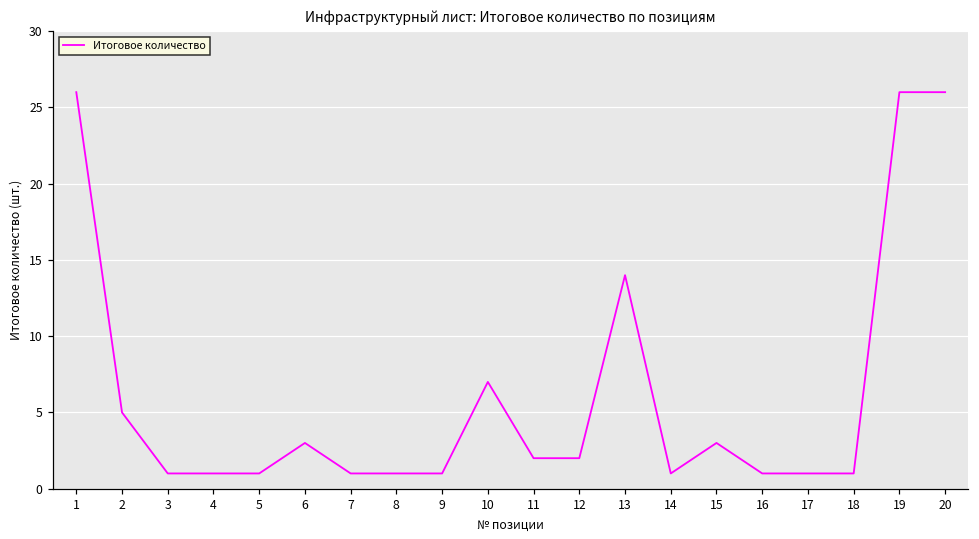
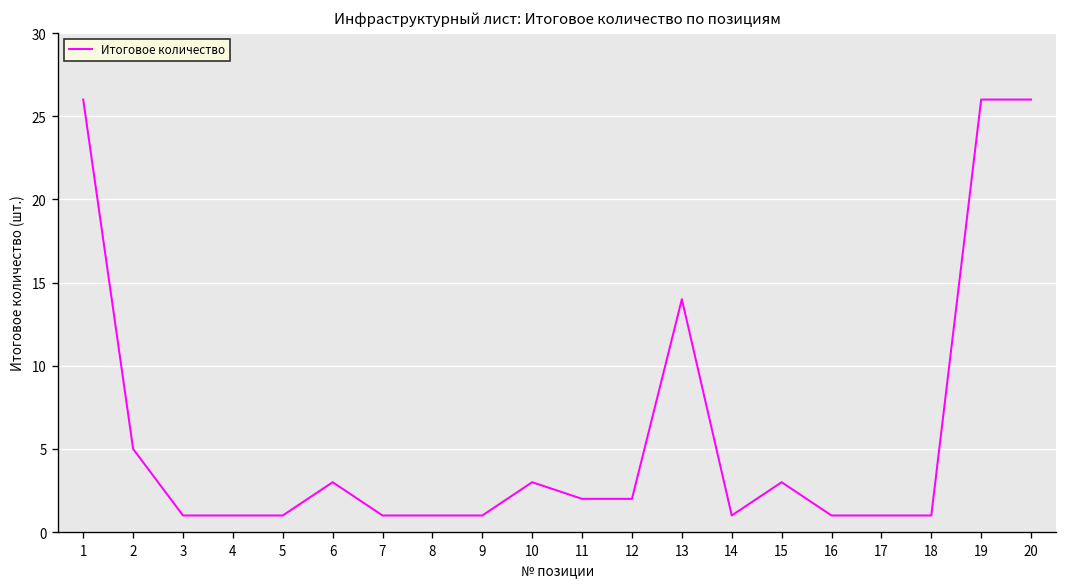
  {
    "1": 26,
    "2": 5,
    "3": 1,
    "4": 1,
    "5": 1,
    "6": 3,
    "7": 1,
    "8": 1,
    "9": 1,
-   "10": 7,
+   "10": 3,
    "11": 2,
    "12": 2,
    "13": 14,
    "14": 1,
    "15": 3,
    "16": 1,
    "17": 1,
    "18": 1,
    "19": 26,
    "20": 26
  }
